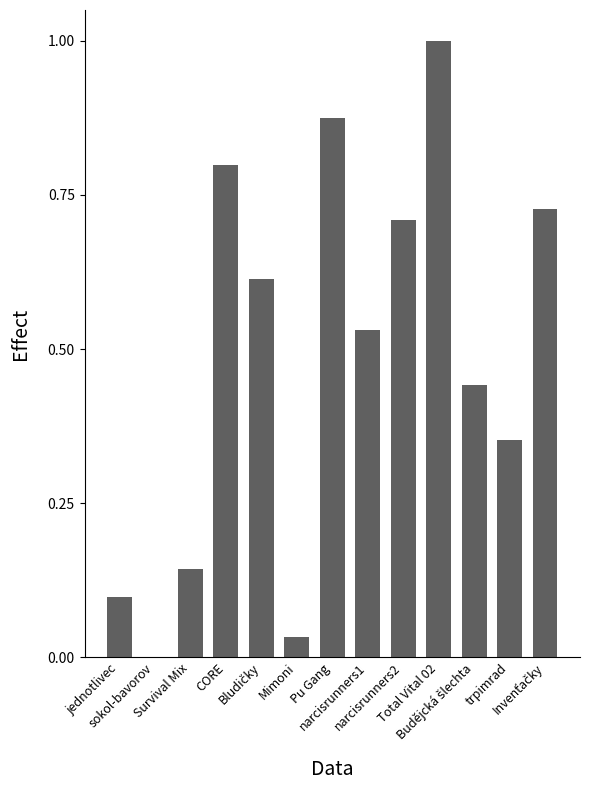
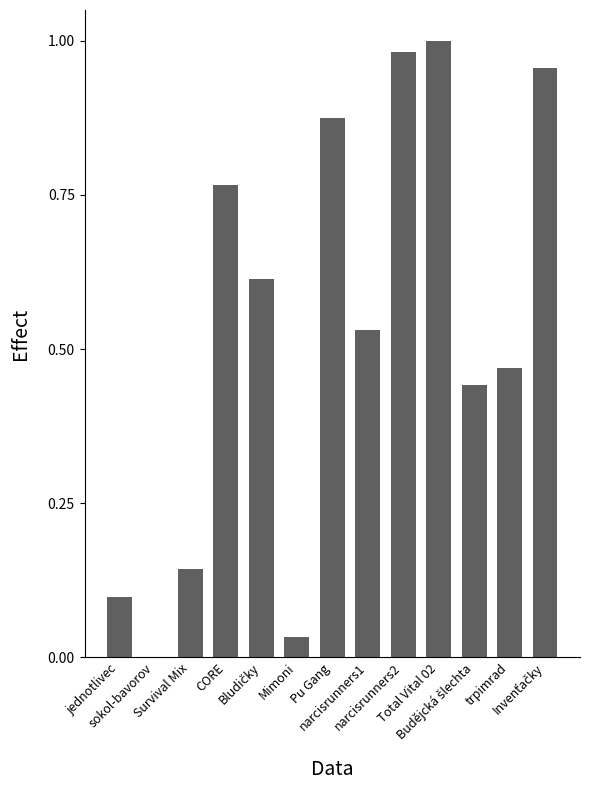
  {
    "jednotlivec": 0.10,
    "sokol-bavorov": 0.00,
    "Survival Mix": 0.14,
-   "CORE": 0.80,
+   "CORE": 0.77,
    "Bludičky": 0.61,
    "Mimoni": 0.03,
    "Pu Gang": 0.88,
    "narcisrunners1": 0.53,
-   "narcisrunners2": 0.71,
+   "narcisrunners2": 0.98,
    "Total Vital 02": 1.00,
    "Budějcká šlechta": 0.44,
-   "trpimrad": 0.35,
-   "Invenťačky": 0.73
+   "trpimrad": 0.47,
+   "Invenťačky": 0.96
  }
